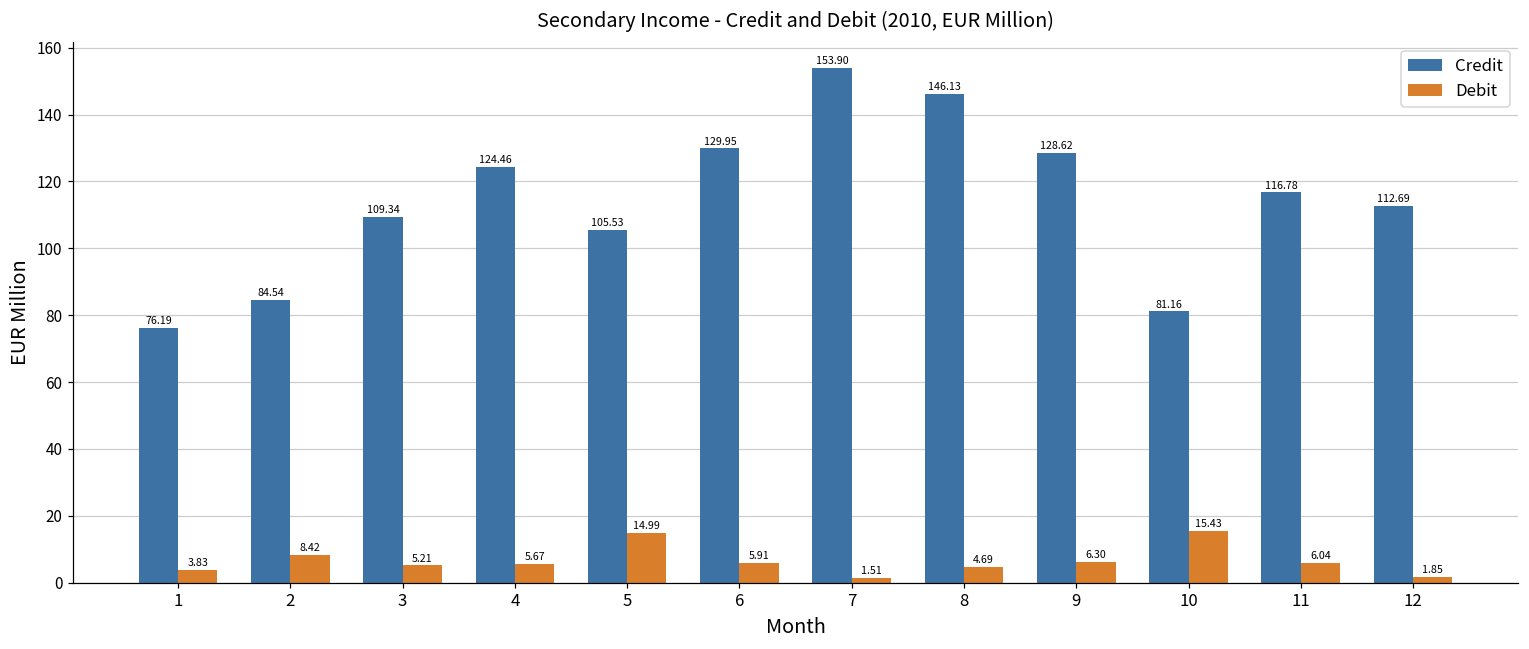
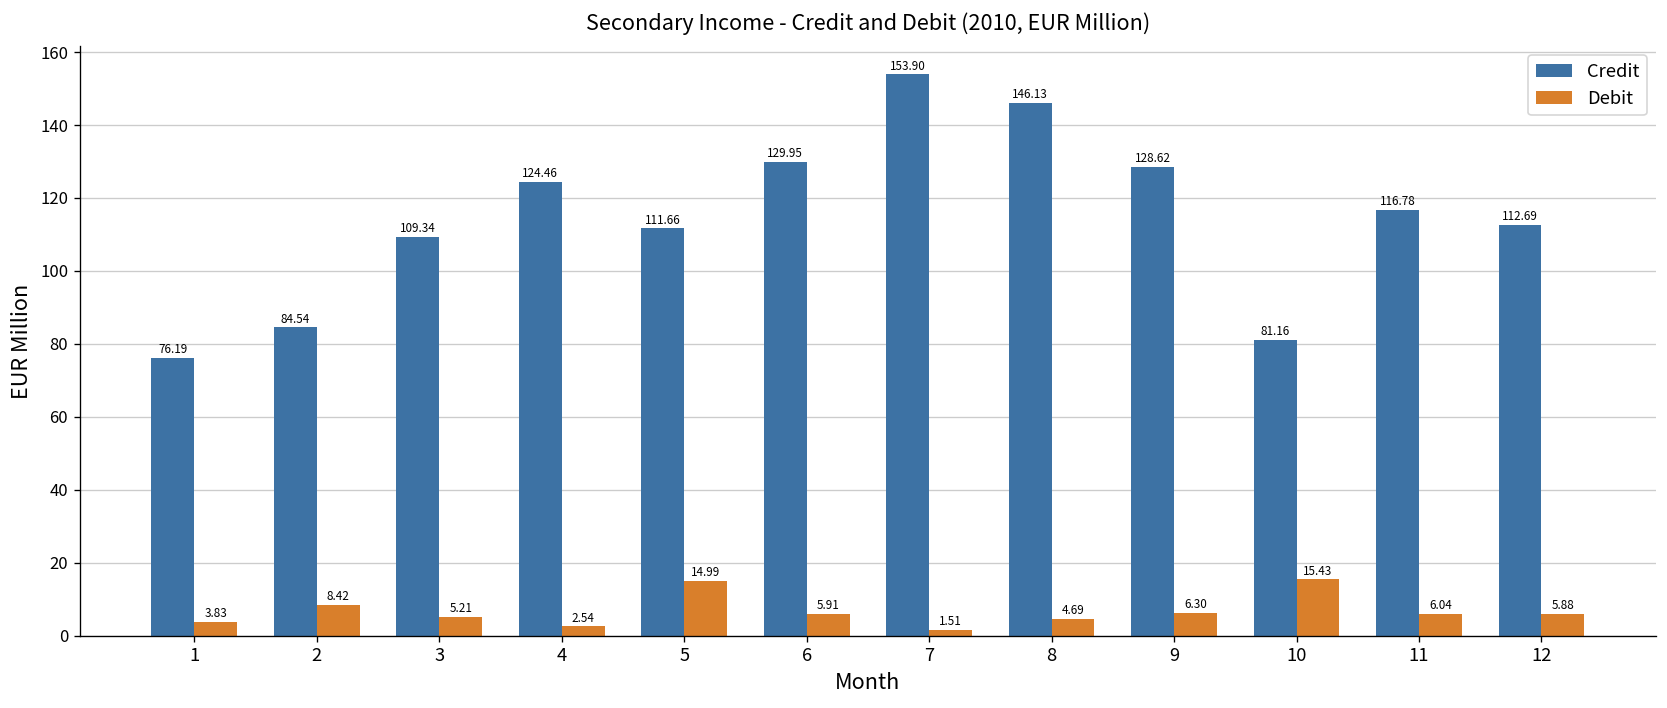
  {
    "Credit": {
      "1": 76.19,
      "2": 84.54,
      "3": 109.34,
      "4": 124.46,
-     "5": 105.53,
+     "5": 111.66,
      "6": 129.95,
      "7": 153.90,
      "8": 146.13,
      "9": 128.62,
      "10": 81.16,
      "11": 116.78,
      "12": 112.69
    },
    "Debit": {
      "1": 3.83,
      "2": 8.42,
      "3": 5.21,
-     "4": 5.67,
+     "4": 2.54,
      "5": 14.99,
      "6": 5.91,
      "7": 1.51,
      "8": 4.69,
      "9": 6.30,
      "10": 15.43,
      "11": 6.04,
-     "12": 1.85
+     "12": 5.88
    }
  }
